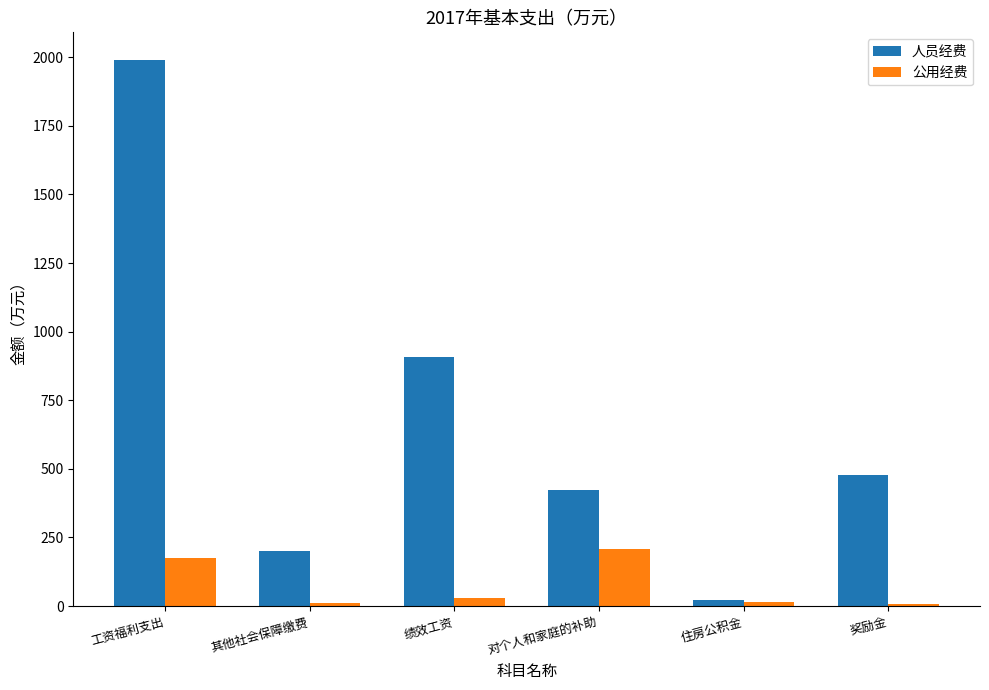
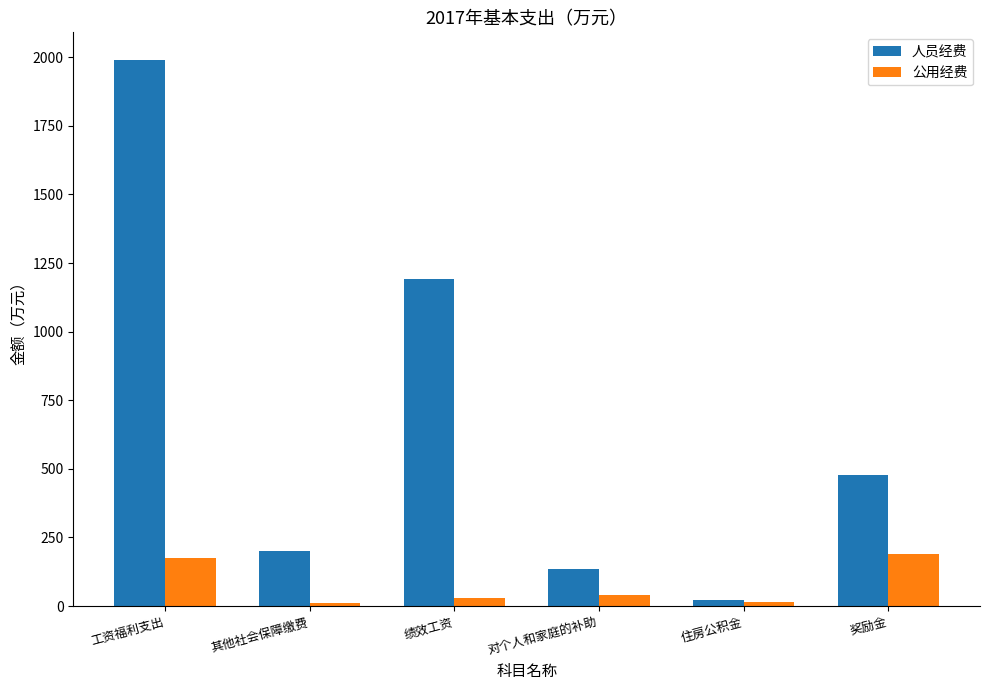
  {
    "人员经费": {
      "工资福利支出": 1990,
      "其他社会保障缴费": 200,
-     "绩效工资": 910,
-     "对个人和家庭的补助": 420,
+     "绩效工资": 1190,
+     "对个人和家庭的补助": 130,
      "住房公积金": 20,
      "奖励金": 480
    },
    "公用经费": {
      "工资福利支出": 180,
      "其他社会保障缴费": 10,
      "绩效工资": 30,
-     "对个人和家庭的补助": 210,
+     "对个人和家庭的补助": 40,
      "住房公积金": 20,
-     "奖励金": 10
+     "奖励金": 190
    }
  }
